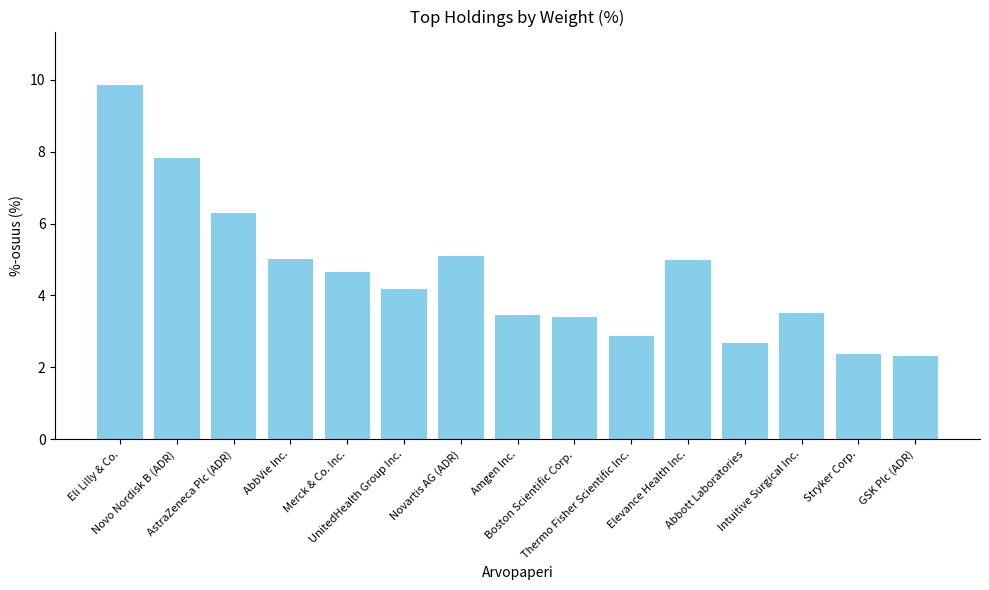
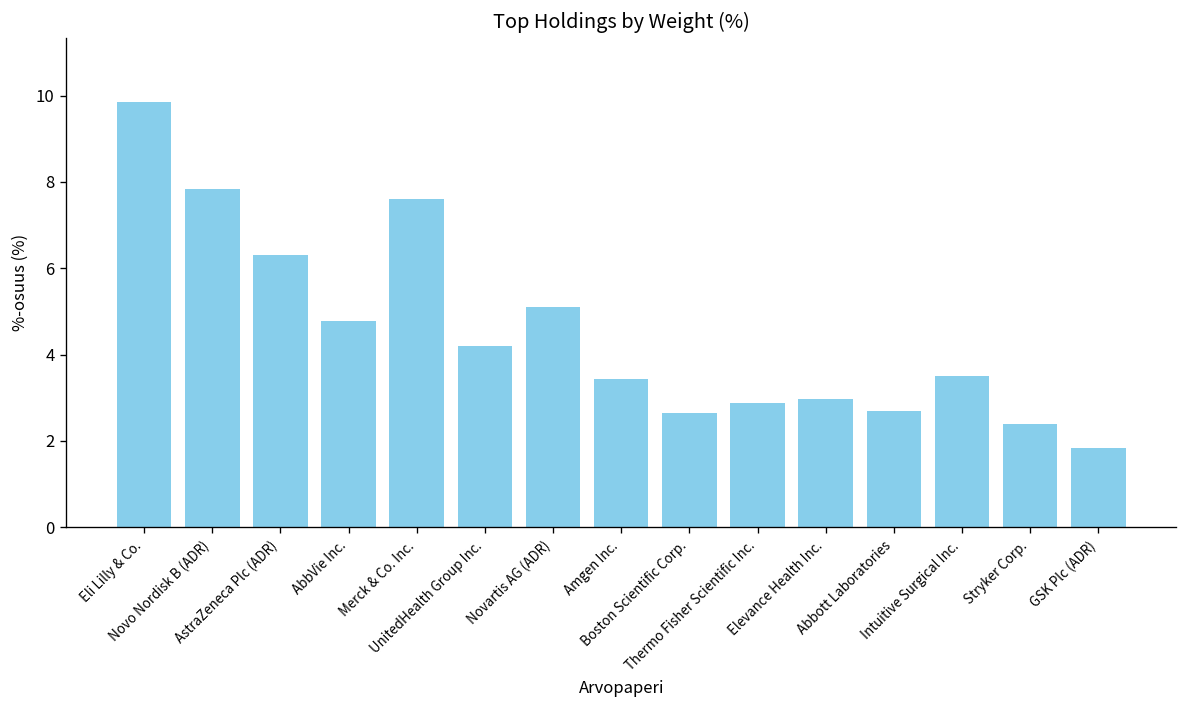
  {
    "Eli Lilly & Co.": 9.9,
    "Novo Nordisk B (ADR)": 7.8,
    "AstraZeneca Plc (ADR)": 6.3,
-   "AbbVie Inc.": 5.0,
-   "Merck & Co. Inc.": 4.6,
+   "AbbVie Inc.": 4.8,
+   "Merck & Co. Inc.": 7.6,
    "UnitedHealth Group Inc.": 4.2,
    "Novartis AG (ADR)": 5.1,
    "Amgen Inc.": 3.4,
-   "Boston Scientific Corp.": 3.4,
+   "Boston Scientific Corp.": 2.7,
    "Thermo Fisher Scientific Inc.": 2.9,
-   "Elevance Health Inc.": 5.0,
+   "Elevance Health Inc.": 3.0,
    "Abbott Laboratories": 2.7,
    "Intuitive Surgical Inc.": 3.5,
    "Stryker Corp.": 2.4,
-   "GSK Plc (ADR)": 2.3
+   "GSK Plc (ADR)": 1.8
  }
